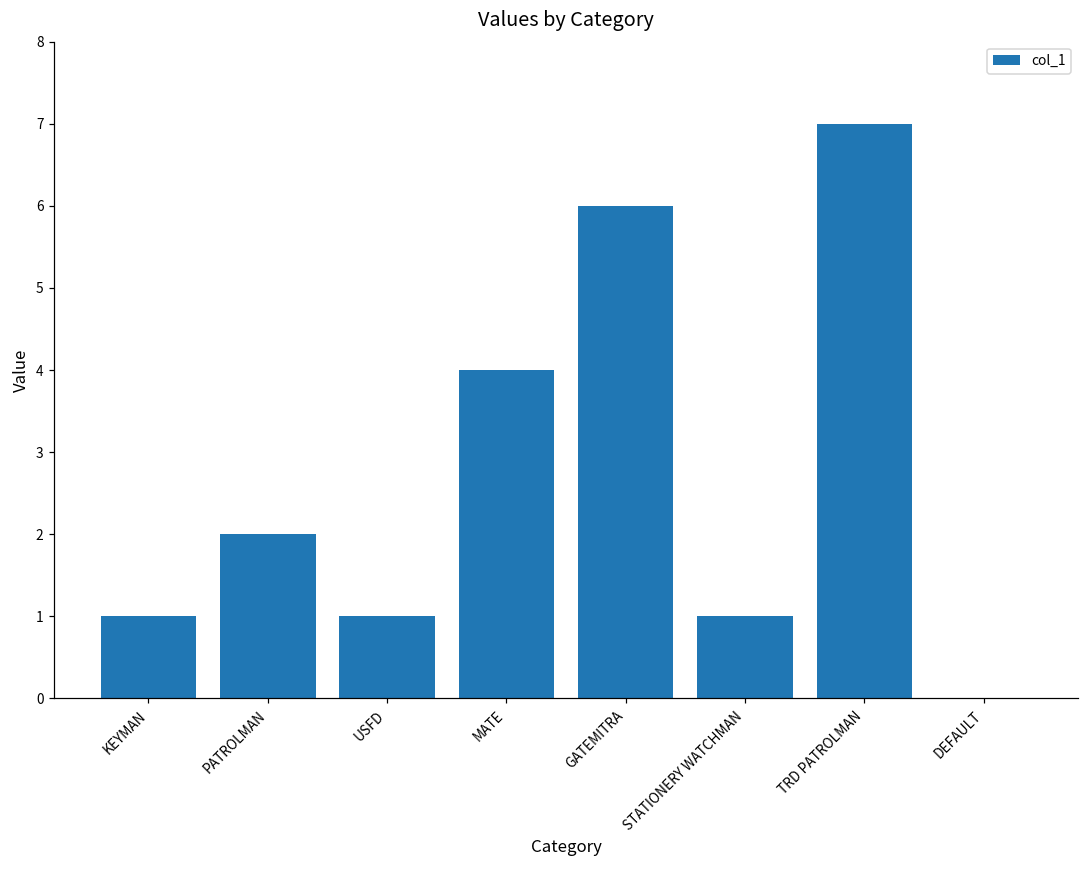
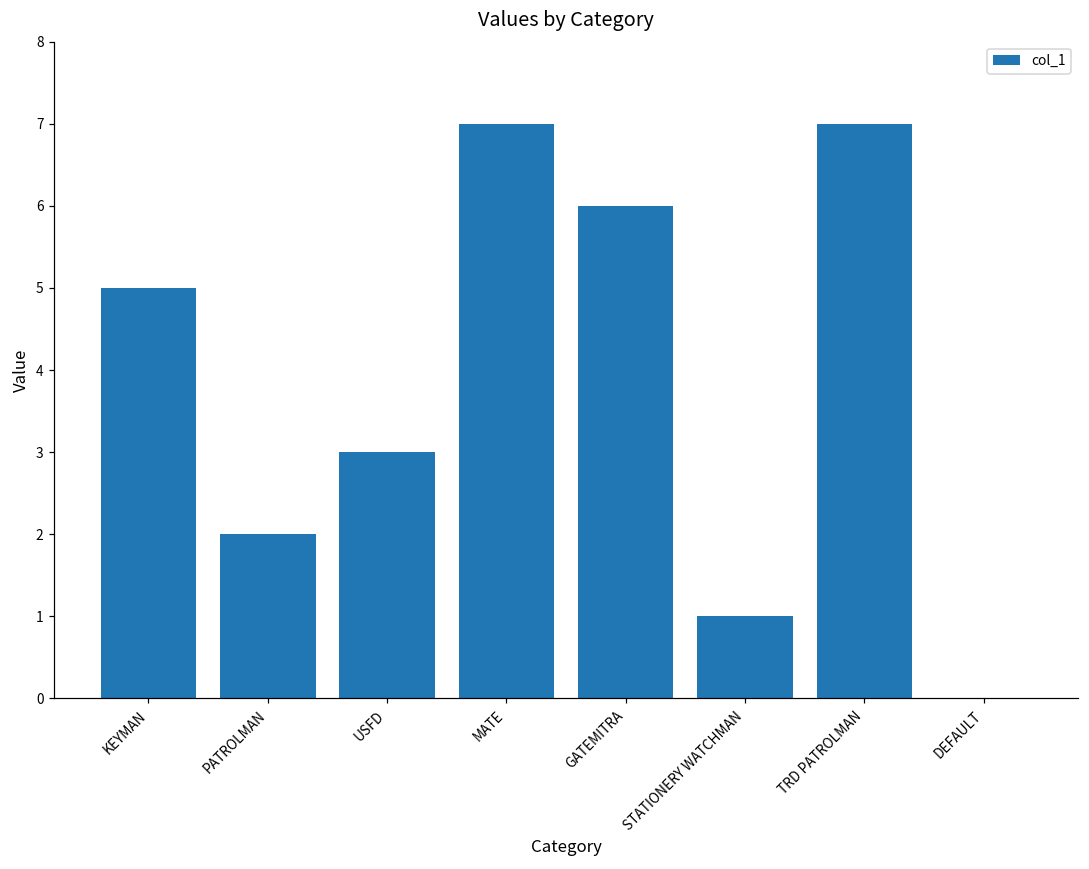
  {
-   "KEYMAN": 1,
+   "KEYMAN": 5,
    "PATROLMAN": 2,
-   "USFD": 1,
-   "MATE": 4,
+   "USFD": 3,
+   "MATE": 7,
    "GATEMITRA": 6,
    "STATIONERY WATCHMAN": 1,
    "TRD PATROLMAN": 7,
    "DEFAULT": 0
  }
